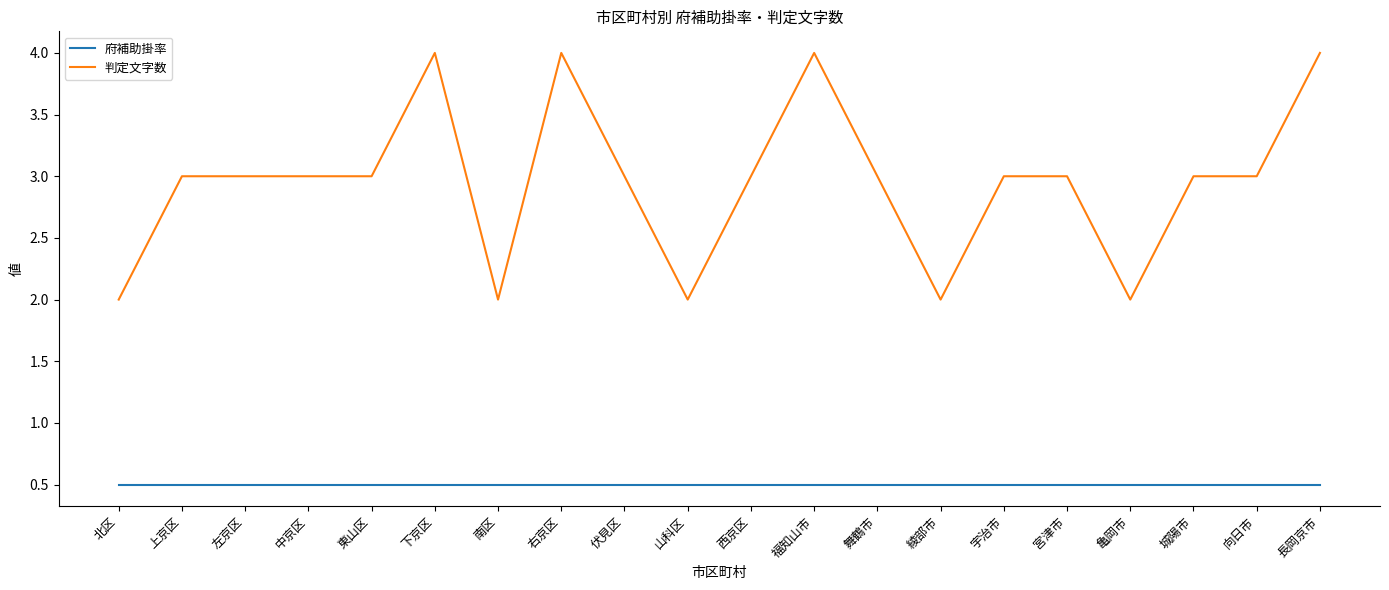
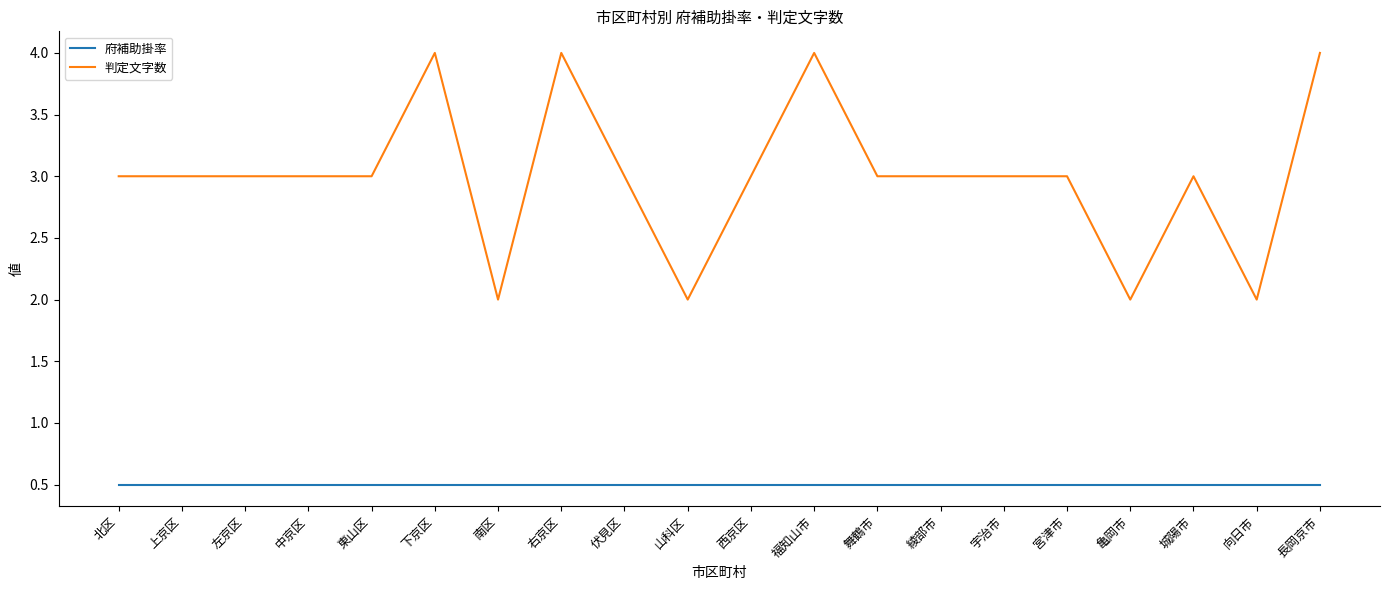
  {
    "府補助掛率": {
      "北区": 0.50,
      "上京区": 0.50,
      "左京区": 0.50,
      "中京区": 0.50,
      "東山区": 0.50,
      "下京区": 0.50,
      "南区": 0.50,
      "右京区": 0.50,
      "伏見区": 0.50,
      "山科区": 0.50,
      "西京区": 0.50,
      "福知山市": 0.50,
      "舞鶴市": 0.50,
      "綾部市": 0.50,
      "宇治市": 0.50,
      "宮津市": 0.50,
      "亀岡市": 0.50,
      "城陽市": 0.50,
      "向日市": 0.50,
      "長岡京市": 0.50
    },
    "判定文字数": {
-     "北区": 2,
+     "北区": 3,
      "上京区": 3,
      "左京区": 3,
      "中京区": 3,
      "東山区": 3,
      "下京区": 4,
      "南区": 2,
      "右京区": 4,
      "伏見区": 3,
      "山科区": 2,
      "西京区": 3,
      "福知山市": 4,
      "舞鶴市": 3,
-     "綾部市": 2,
+     "綾部市": 3,
      "宇治市": 3,
      "宮津市": 3,
      "亀岡市": 2,
      "城陽市": 3,
-     "向日市": 3,
+     "向日市": 2,
      "長岡京市": 4
    }
  }
